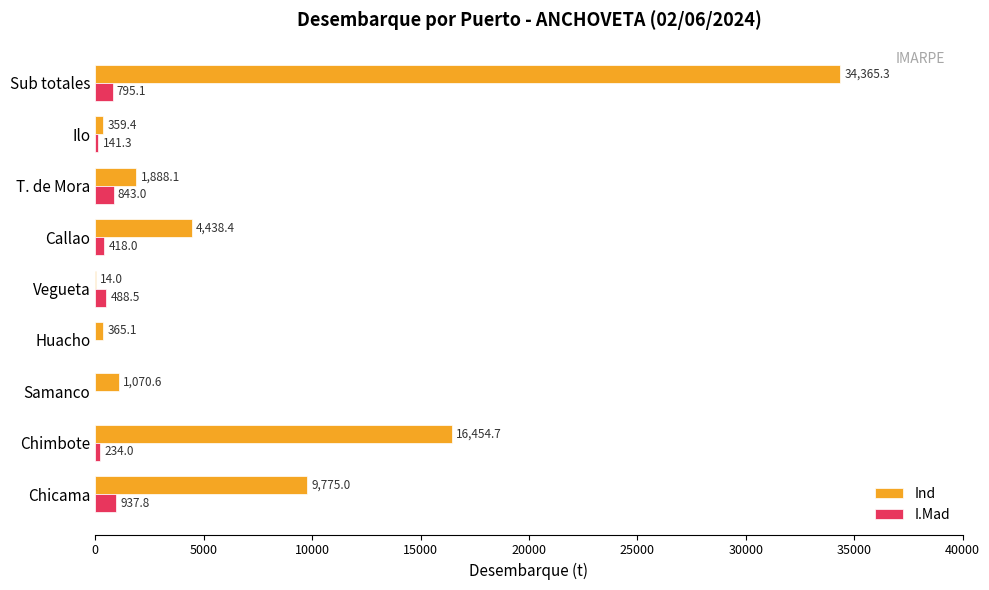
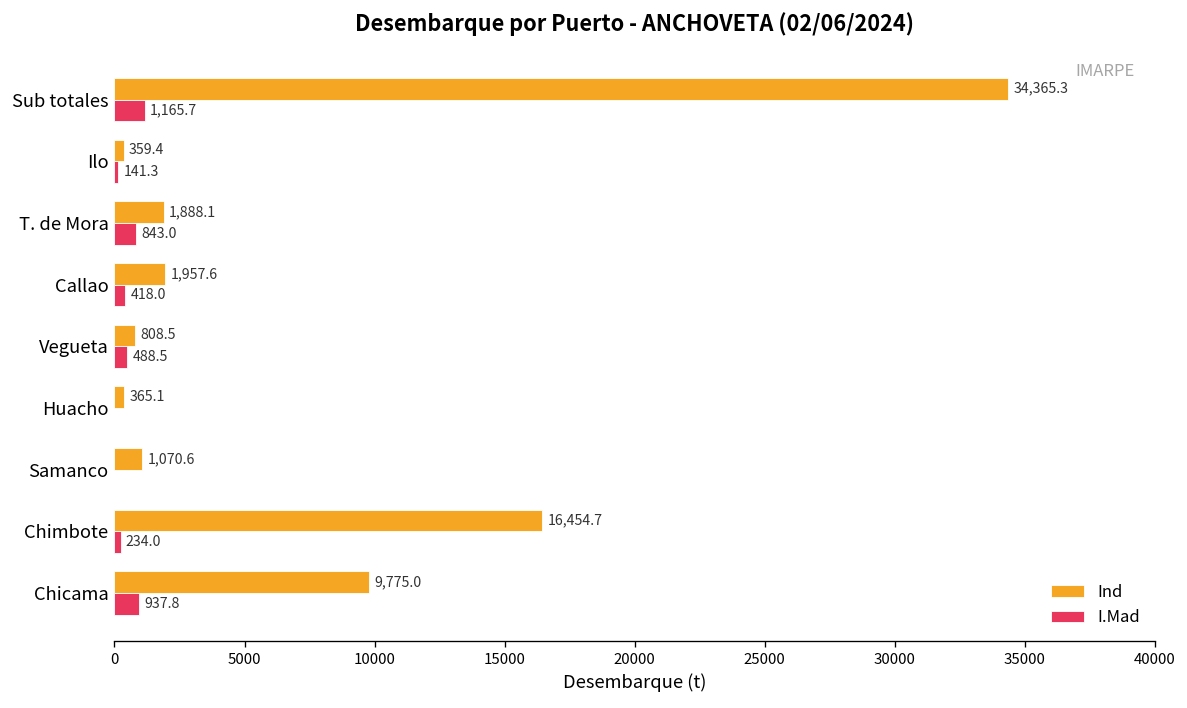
  {
    "Ind": {
      "Sub totales": "34,365.3",
      "Ilo": "359.4",
      "T. de Mora": "1,888.1",
-     "Callao": "4,438.4",
-     "Vegueta": "14.0",
+     "Callao": "1,957.6",
+     "Vegueta": "808.5",
      "Huacho": "365.1",
      "Samanco": "1,070.6",
      "Chimbote": "16,454.7",
      "Chicama": "9,775.0"
    },
    "I.Mad": {
-     "Sub totales": "795.1",
+     "Sub totales": "1,165.7",
      "Ilo": "141.3",
      "T. de Mora": "843.0",
      "Callao": "418.0",
      "Vegueta": "488.5",
      "Chimbote": "234.0",
      "Chicama": "937.8"
    }
  }
